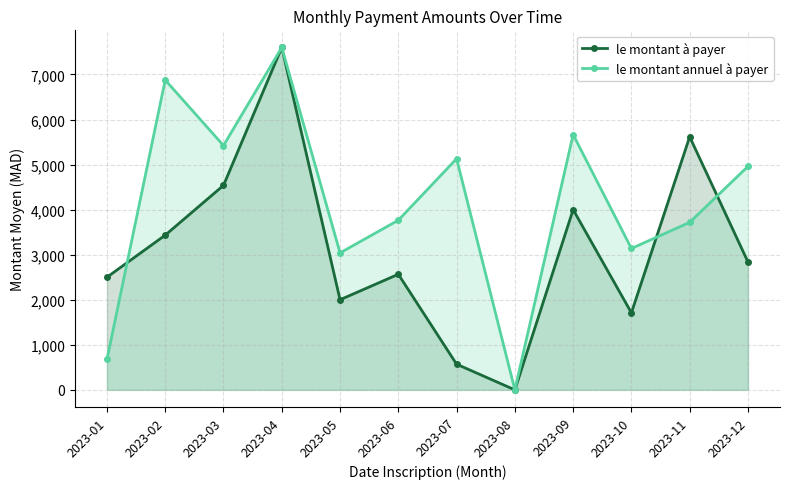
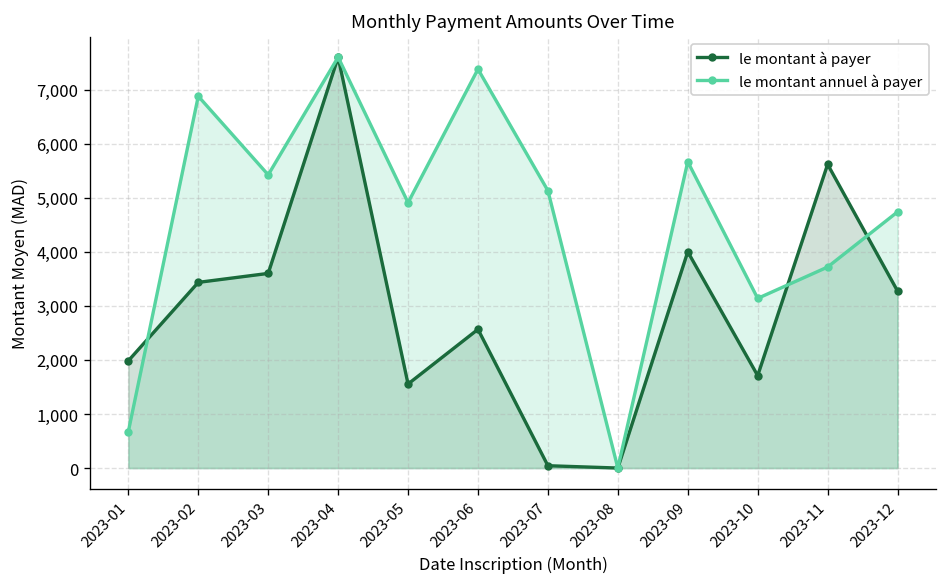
  {
    "le montant à payer": {
-     "2023-01": "2,500",
+     "2023-01": "2,000",
      "2023-02": "3,400",
-     "2023-03": "4,500",
-     "2023-05": "2,000",
+     "2023-03": "3,600",
+     "2023-05": "1,600",
      "2023-06": "2,600",
-     "2023-07": "600",
+     "2023-07": "0",
      "2023-09": "4,000",
      "2023-10": "1,700",
      "2023-11": "5,600",
-     "2023-12": "2,800"
+     "2023-12": "3,300"
    },
    "le montant annuel à payer": {
      "2023-01": "700",
      "2023-02": "6,900",
      "2023-03": "5,400",
-     "2023-05": "3,000",
-     "2023-06": "3,800",
+     "2023-05": "4,900",
+     "2023-06": "7,400",
      "2023-07": "5,100",
      "2023-09": "5,700",
      "2023-10": "3,100",
      "2023-11": "3,700",
-     "2023-12": "5,000"
+     "2023-12": "4,700"
    }
  }
